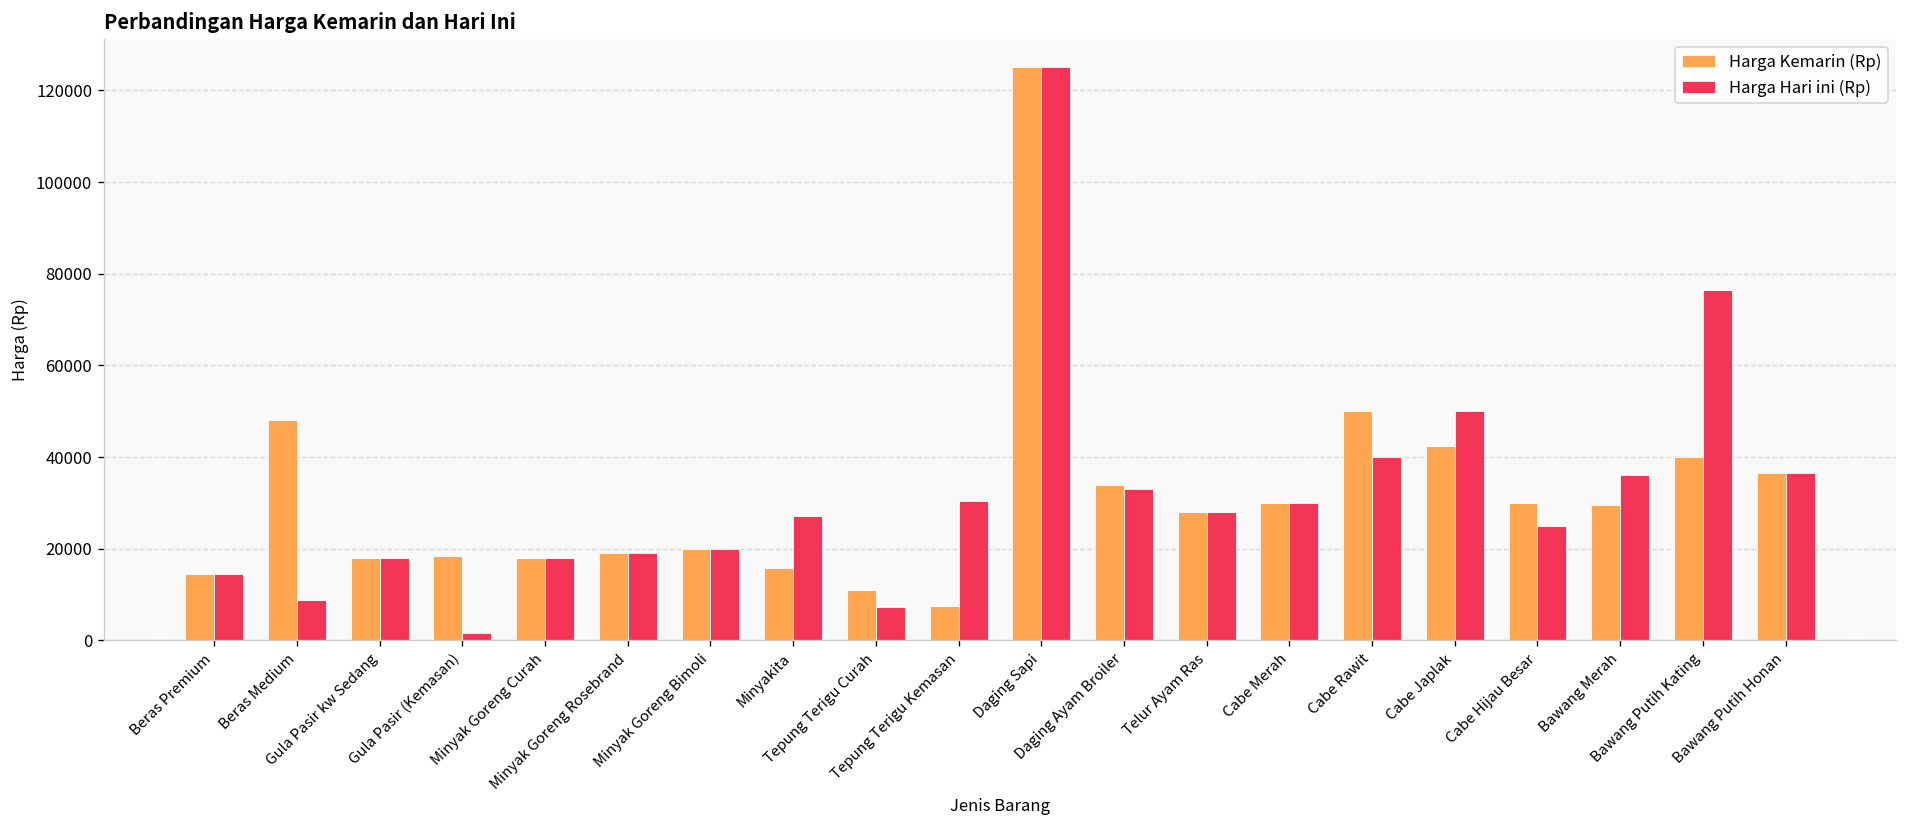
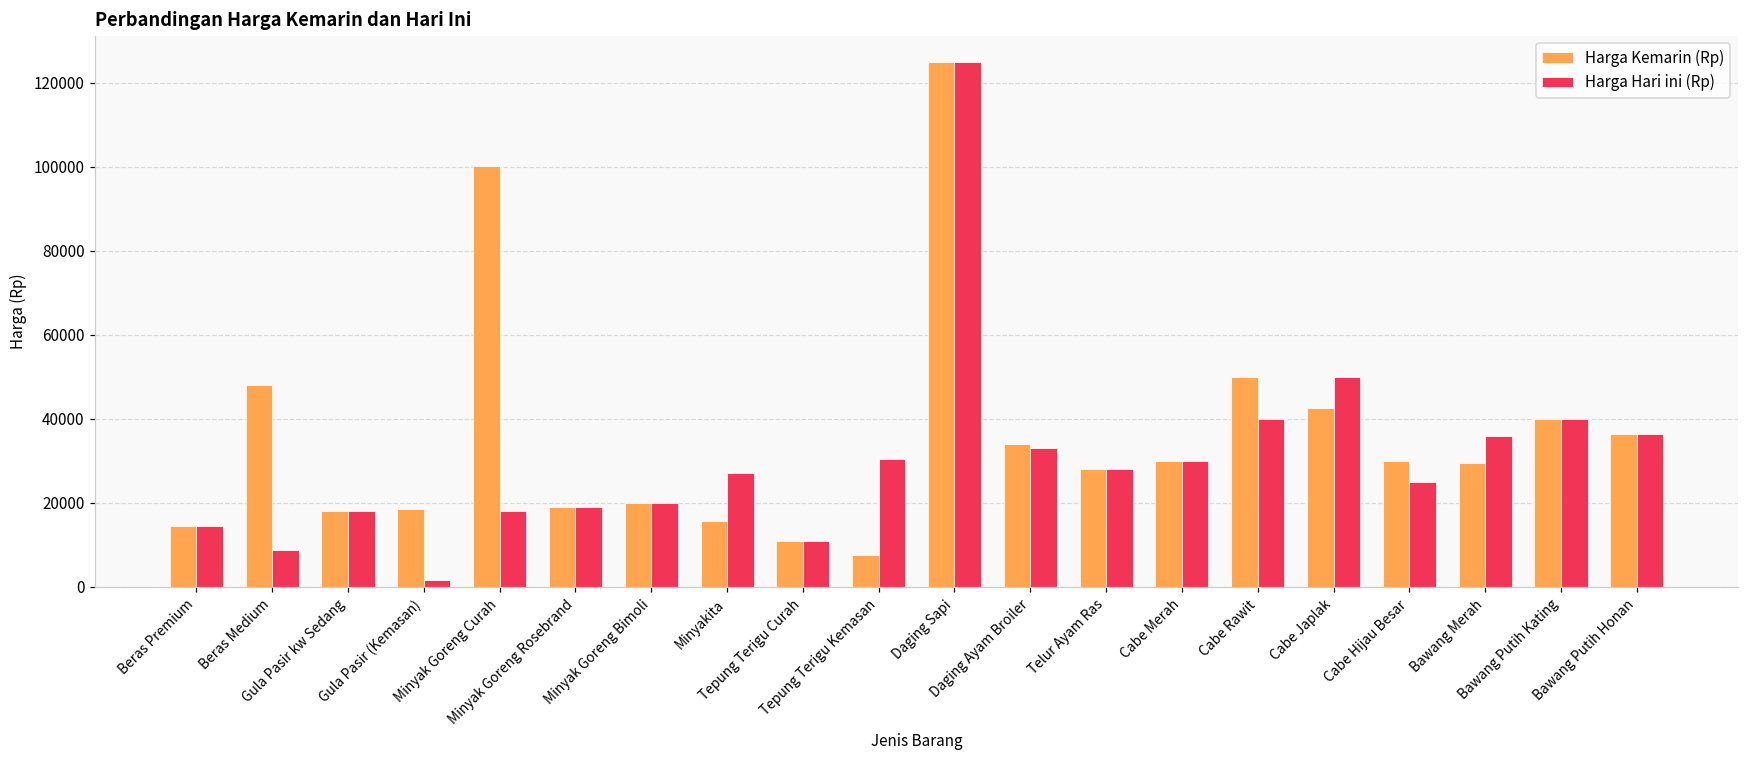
  {
    "Harga Kemarin (Rp)": {
      "Beras Premium": 14000,
      "Beras Medium": 48000,
      "Gula Pasir kw Sedang": 18000,
      "Gula Pasir (Kemasan)": 19000,
-     "Minyak Goreng Curah": 18000,
+     "Minyak Goreng Curah": 100000,
      "Minyak Goreng Rosebrand": 19000,
      "Minyak Goreng Bimoli": 20000,
      "Minyakita": 16000,
      "Tepung Terigu Curah": 11000,
      "Tepung Terigu Kemasan": 8000,
      "Daging Sapi": 125000,
      "Daging Ayam Broiler": 34000,
      "Telur Ayam Ras": 28000,
      "Cabe Merah": 30000,
      "Cabe Rawit": 50000,
      "Cabe Japlak": 43000,
      "Cabe Hijau Besar": 30000,
      "Bawang Merah": 30000,
      "Bawang Putih Kating": 40000,
      "Bawang Putih Honan": 37000
    },
    "Harga Hari ini (Rp)": {
      "Beras Premium": 14000,
      "Beras Medium": 9000,
      "Gula Pasir kw Sedang": 18000,
      "Gula Pasir (Kemasan)": 2000,
      "Minyak Goreng Curah": 18000,
      "Minyak Goreng Rosebrand": 19000,
      "Minyak Goreng Bimoli": 20000,
      "Minyakita": 27000,
-     "Tepung Terigu Curah": 7000,
+     "Tepung Terigu Curah": 11000,
      "Tepung Terigu Kemasan": 30000,
      "Daging Sapi": 125000,
      "Daging Ayam Broiler": 33000,
      "Telur Ayam Ras": 28000,
      "Cabe Merah": 30000,
      "Cabe Rawit": 40000,
      "Cabe Japlak": 50000,
      "Cabe Hijau Besar": 25000,
      "Bawang Merah": 36000,
-     "Bawang Putih Kating": 76000,
+     "Bawang Putih Kating": 40000,
      "Bawang Putih Honan": 37000
    }
  }
